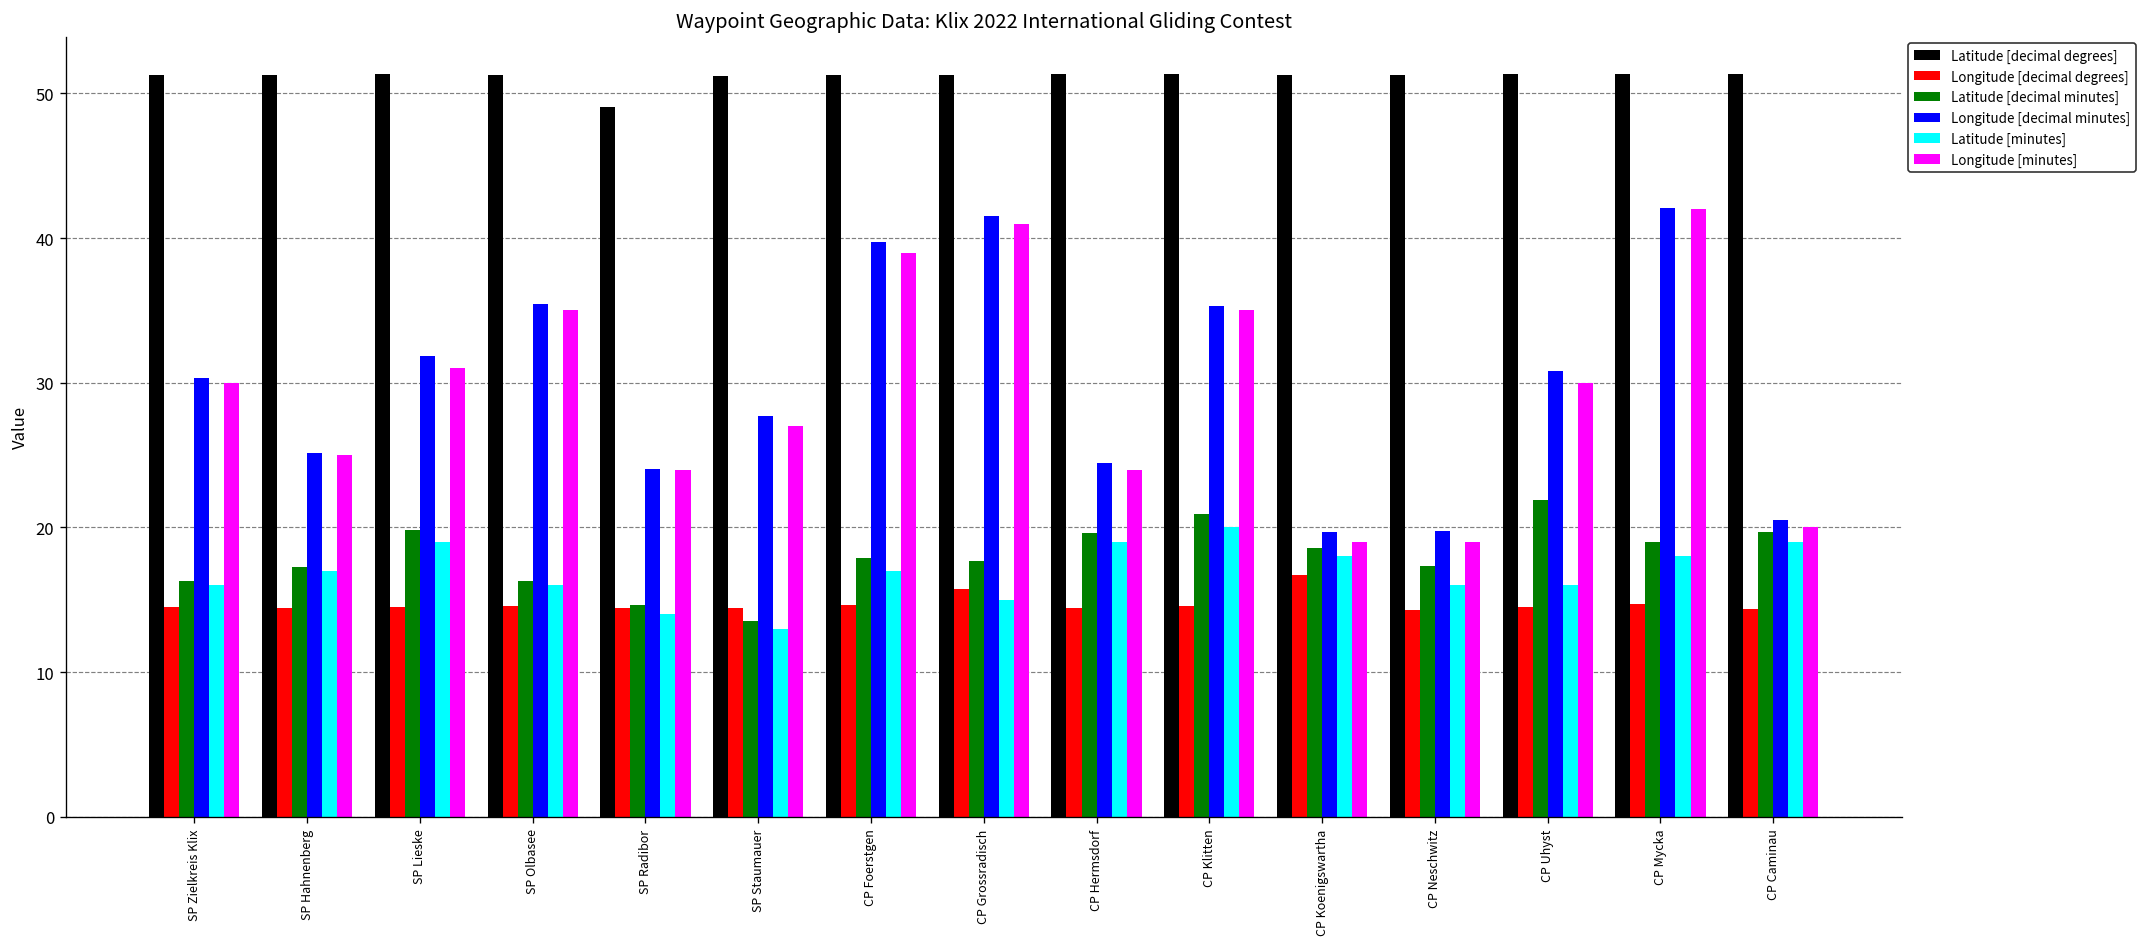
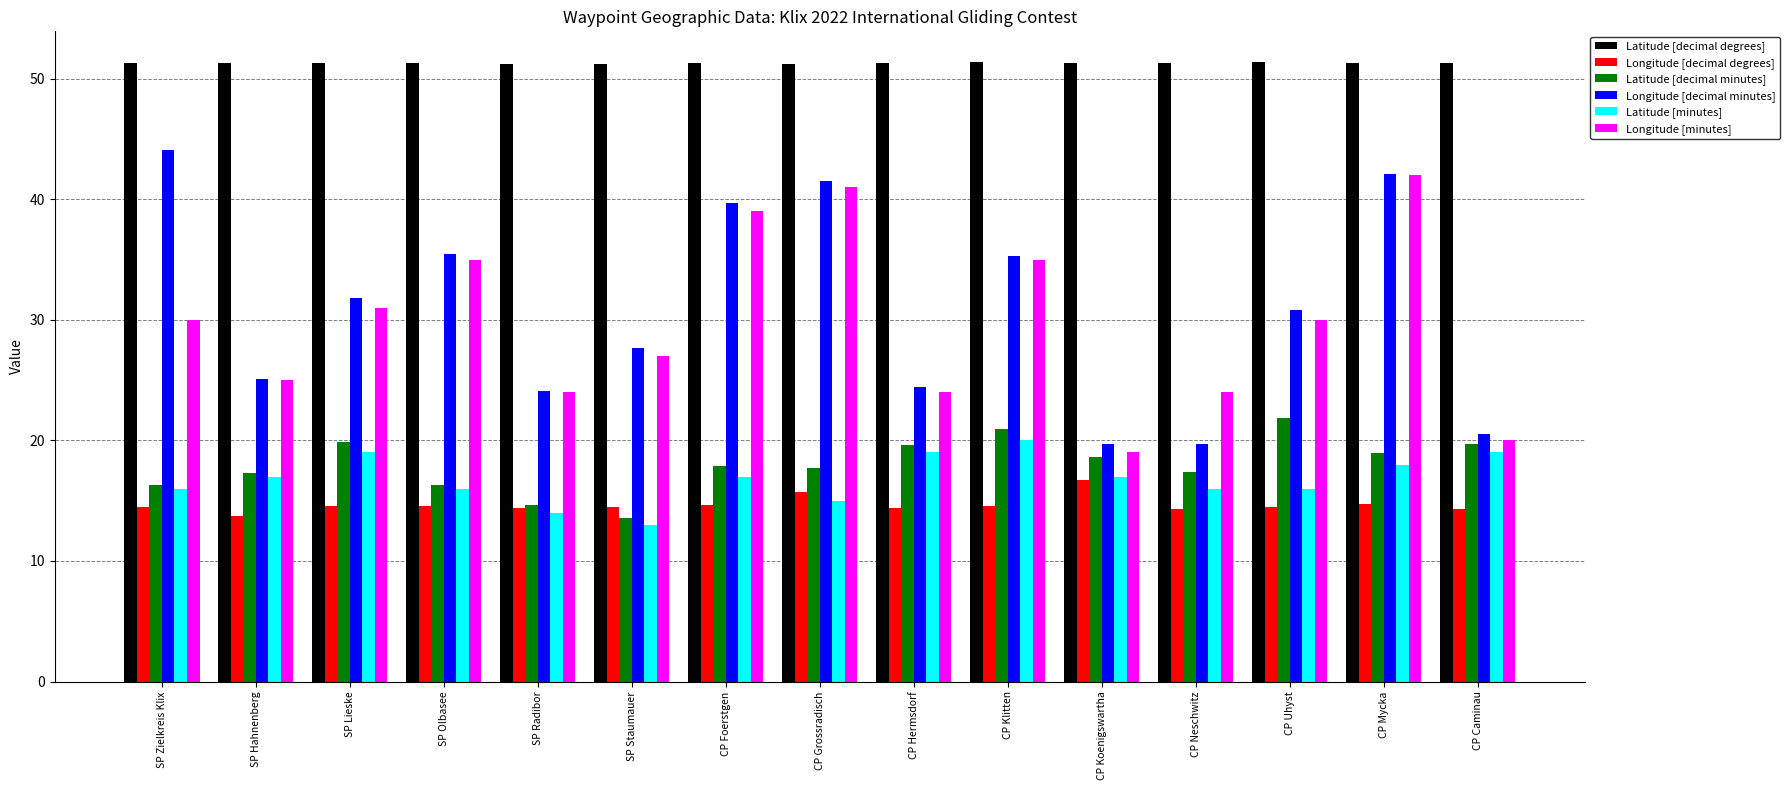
  {
    "Latitude [decimal degrees]": {
      "SP Zielkreis Klix": 51.3,
      "SP Hahnenberg": 51.3,
      "SP Lieske": 51.3,
      "SP Olbasee": 51.3,
-     "SP Radibor": 49.1,
+     "SP Radibor": 51.2,
      "SP Staumauer": 51.2,
      "CP Foerstgen": 51.3,
      "CP Grossradisch": 51.3,
      "CP Hermsdorf": 51.3,
      "CP Klitten": 51.3,
      "CP Koenigswartha": 51.3,
      "CP Neschwitz": 51.3,
      "CP Uhyst": 51.4,
      "CP Mycka": 51.3,
      "CP Caminau": 51.3
    },
    "Longitude [decimal degrees]": {
      "SP Zielkreis Klix": 14.5,
-     "SP Hahnenberg": 14.4,
+     "SP Hahnenberg": 13.7,
      "SP Lieske": 14.5,
      "SP Olbasee": 14.6,
      "SP Radibor": 14.4,
      "SP Staumauer": 14.5,
      "CP Foerstgen": 14.7,
      "CP Grossradisch": 15.7,
      "CP Hermsdorf": 14.4,
      "CP Klitten": 14.6,
      "CP Koenigswartha": 16.7,
      "CP Neschwitz": 14.3,
      "CP Uhyst": 14.5,
      "CP Mycka": 14.7,
      "CP Caminau": 14.3
    },
    "Latitude [decimal minutes]": {
      "SP Zielkreis Klix": 16.3,
      "SP Hahnenberg": 17.3,
      "SP Lieske": 19.8,
      "SP Olbasee": 16.3,
      "SP Radibor": 14.7,
      "SP Staumauer": 13.6,
      "CP Foerstgen": 17.9,
      "CP Grossradisch": 17.7,
      "CP Hermsdorf": 19.6,
      "CP Klitten": 20.9,
      "CP Koenigswartha": 18.6,
      "CP Neschwitz": 17.4,
      "CP Uhyst": 21.9,
      "CP Mycka": 19.0,
      "CP Caminau": 19.7
    },
    "Longitude [decimal minutes]": {
-     "SP Zielkreis Klix": 30.3,
+     "SP Zielkreis Klix": 44.1,
      "SP Hahnenberg": 25.1,
      "SP Lieske": 31.9,
      "SP Olbasee": 35.5,
      "SP Radibor": 24.1,
      "SP Staumauer": 27.7,
      "CP Foerstgen": 39.7,
      "CP Grossradisch": 41.5,
      "CP Hermsdorf": 24.5,
      "CP Klitten": 35.3,
      "CP Koenigswartha": 19.7,
      "CP Neschwitz": 19.7,
      "CP Uhyst": 30.8,
      "CP Mycka": 42.1,
      "CP Caminau": 20.6
    },
    "Latitude [minutes]": {
      "SP Zielkreis Klix": 16,
      "SP Hahnenberg": 17,
      "SP Lieske": 19,
      "SP Olbasee": 16,
      "SP Radibor": 14,
      "SP Staumauer": 13,
      "CP Foerstgen": 17,
      "CP Grossradisch": 15,
      "CP Hermsdorf": 19,
      "CP Klitten": 20,
-     "CP Koenigswartha": 18,
+     "CP Koenigswartha": 17,
      "CP Neschwitz": 16,
      "CP Uhyst": 16,
      "CP Mycka": 18,
      "CP Caminau": 19
    },
    "Longitude [minutes]": {
      "SP Zielkreis Klix": 30,
      "SP Hahnenberg": 25,
      "SP Lieske": 31,
      "SP Olbasee": 35,
      "SP Radibor": 24,
      "SP Staumauer": 27,
      "CP Foerstgen": 39,
      "CP Grossradisch": 41,
      "CP Hermsdorf": 24,
      "CP Klitten": 35,
      "CP Koenigswartha": 19,
-     "CP Neschwitz": 19,
+     "CP Neschwitz": 24,
      "CP Uhyst": 30,
      "CP Mycka": 42,
      "CP Caminau": 20
    }
  }
